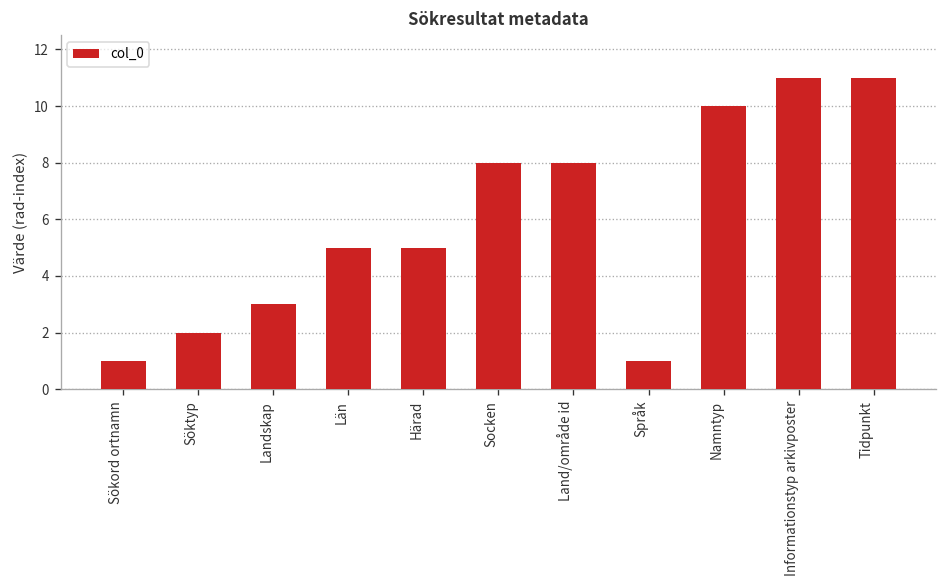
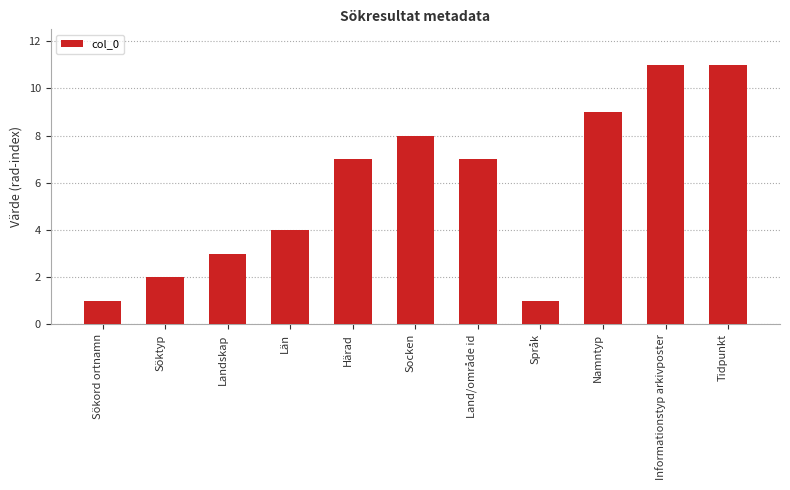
  {
    "Sökord ortnamn": 1,
    "Söktyp": 2,
    "Landskap": 3,
-   "Län": 5,
-   "Härad": 5,
+   "Län": 4,
+   "Härad": 7,
    "Socken": 8,
-   "Land/område id": 8,
+   "Land/område id": 7,
    "Språk": 1,
-   "Namntyp": 10,
+   "Namntyp": 9,
    "Informationstyp arkivposter": 11,
    "Tidpunkt": 11
  }
